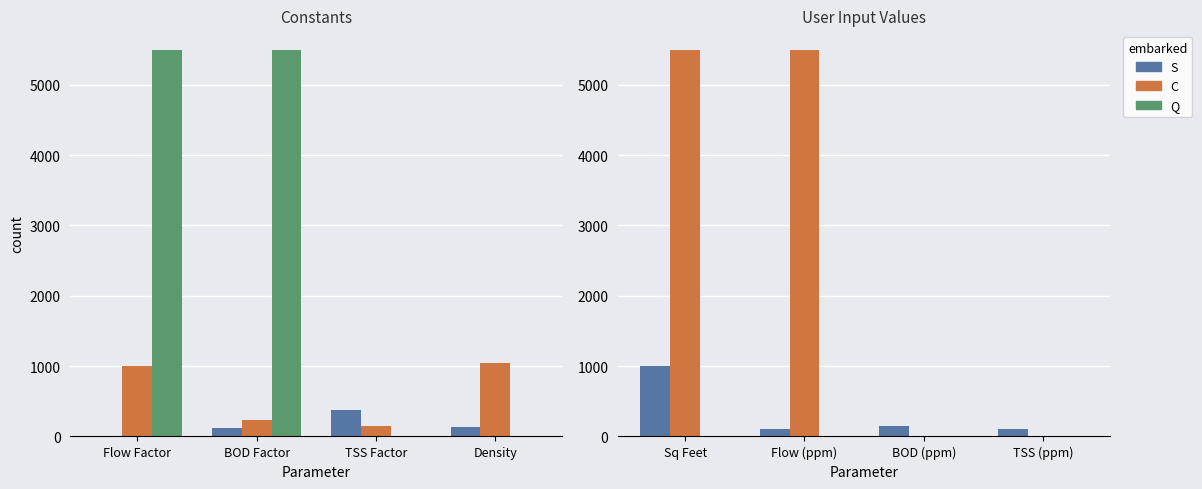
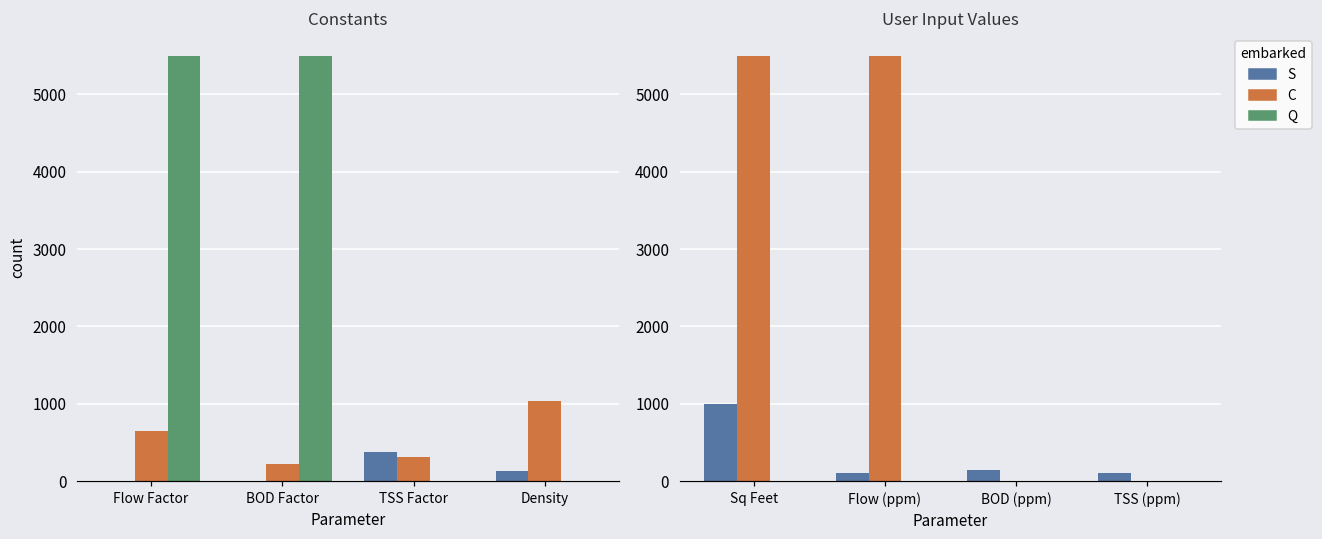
  {
    "Constants": {
      "S": {
-       "BOD Factor": 100,
+       "BOD Factor": 0,
        "TSS Factor": 400,
        "Density": 100
      },
      "C": {
-       "Flow Factor": 1000,
+       "Flow Factor": 700,
        "BOD Factor": 200,
-       "TSS Factor": 200,
+       "TSS Factor": 300,
        "Density": 1000
      },
      "Q": {
        "Flow Factor": 5500,
        "BOD Factor": 5500,
        "TSS Factor": 0,
        "Density": 0
      }
    },
    "User Input Values": {
      "S": {
        "Sq Feet": 1000,
        "Flow (ppm)": 100,
        "BOD (ppm)": 200,
        "TSS (ppm)": 100
      },
      "C": {
        "Sq Feet": 5500,
        "Flow (ppm)": 5500,
        "BOD (ppm)": 0,
        "TSS (ppm)": 0
      },
      "Q": {
        "Sq Feet": 0,
        "Flow (ppm)": 0,
        "BOD (ppm)": 0,
        "TSS (ppm)": 0
      }
    }
  }
